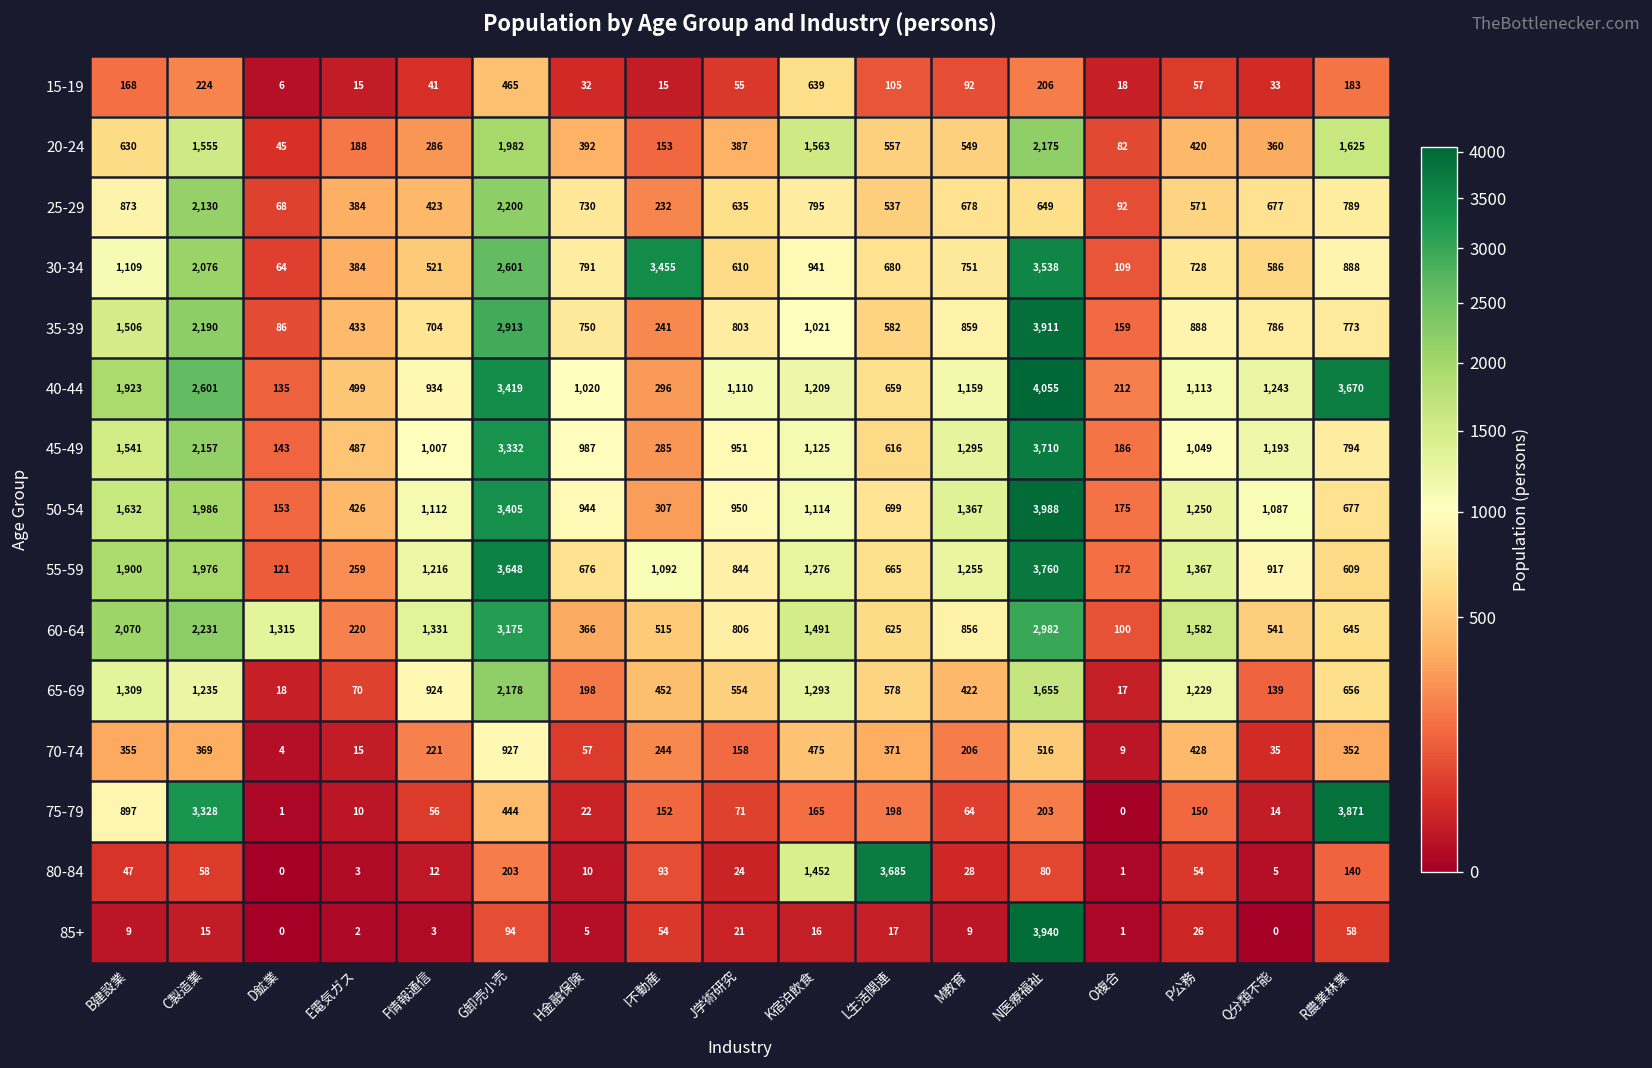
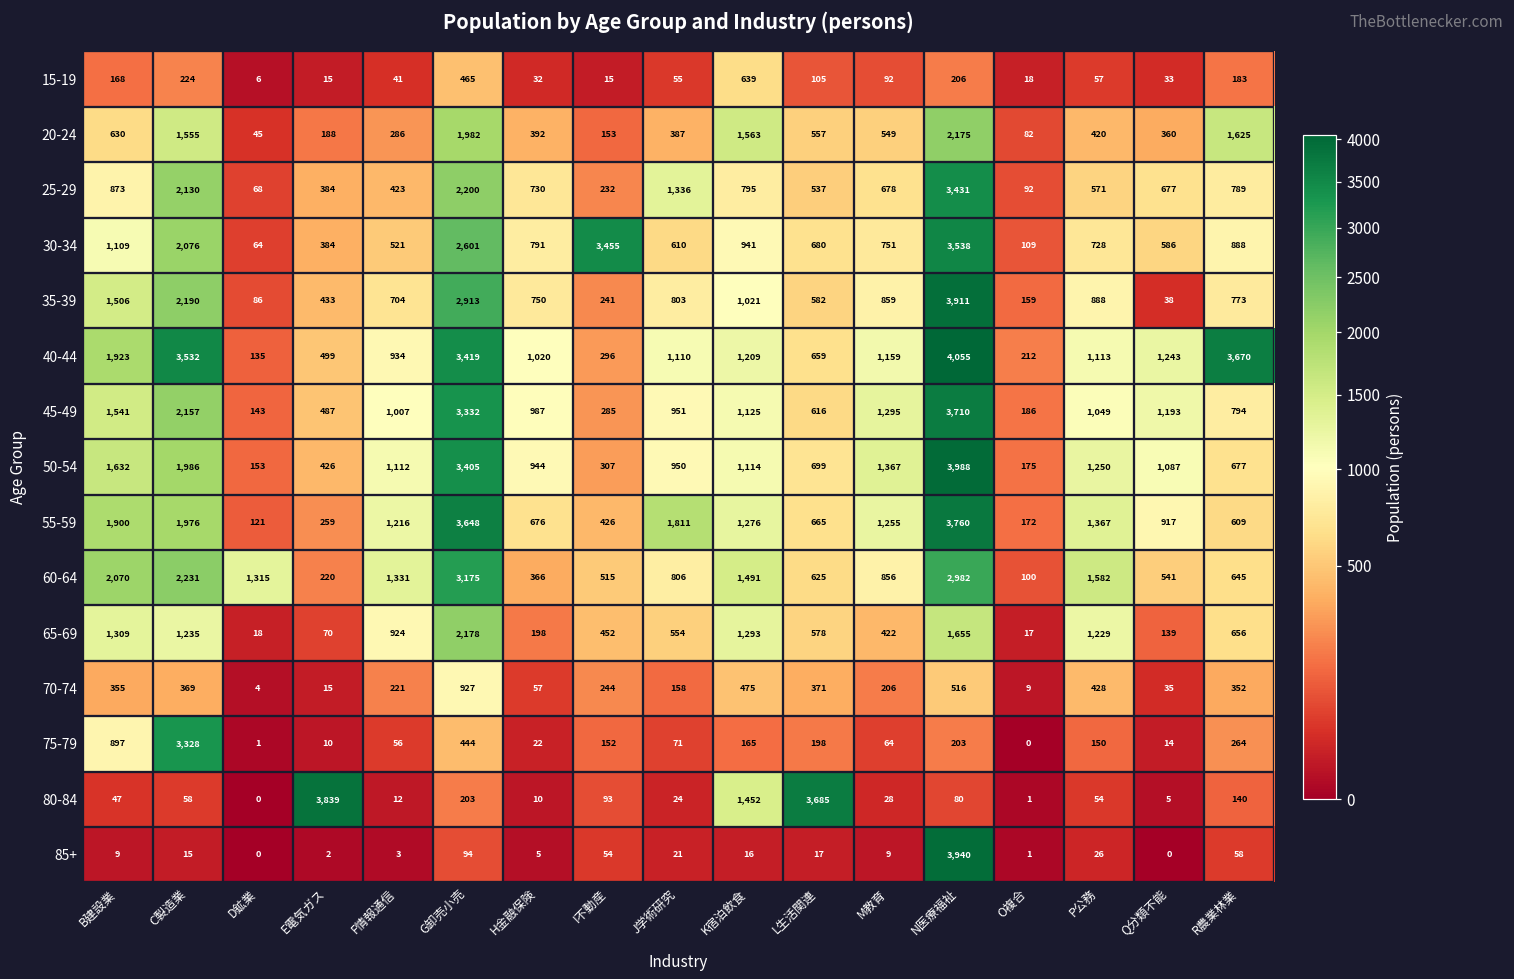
  {
    "25-29": {
      "B建設業": "873",
      "C製造業": "2,130",
      "D鉱業": "68",
      "E電気ガス": "384",
      "F情報通信": "423",
      "G卸売小売": "2,200",
      "H金融保険": "730",
      "I不動産": "232",
-     "J学術研究": "635",
+     "J学術研究": "1,336",
      "K宿泊飲食": "795",
      "L生活関連": "537",
      "M教育": "678",
-     "N医療福祉": "649",
+     "N医療福祉": "3,431",
      "O複合": "92",
      "P公務": "571",
      "Q分類不能": "677",
      "R農業林業": "789"
    },
    "35-39": {
      "B建設業": "1,506",
      "C製造業": "2,190",
      "D鉱業": "86",
      "E電気ガス": "433",
      "F情報通信": "704",
      "G卸売小売": "2,913",
      "H金融保険": "750",
      "I不動産": "241",
      "J学術研究": "803",
      "K宿泊飲食": "1,021",
      "L生活関連": "582",
      "M教育": "859",
      "N医療福祉": "3,911",
      "O複合": "159",
      "P公務": "888",
-     "Q分類不能": "786",
+     "Q分類不能": "38",
      "R農業林業": "773"
    },
    "40-44": {
      "B建設業": "1,923",
-     "C製造業": "2,601",
+     "C製造業": "3,532",
      "D鉱業": "135",
      "E電気ガス": "499",
      "F情報通信": "934",
      "G卸売小売": "3,419",
      "H金融保険": "1,020",
      "I不動産": "296",
      "J学術研究": "1,110",
      "K宿泊飲食": "1,209",
      "L生活関連": "659",
      "M教育": "1,159",
      "N医療福祉": "4,055",
      "O複合": "212",
      "P公務": "1,113",
      "Q分類不能": "1,243",
      "R農業林業": "3,670"
    },
    "55-59": {
      "B建設業": "1,900",
      "C製造業": "1,976",
      "D鉱業": "121",
      "E電気ガス": "259",
      "F情報通信": "1,216",
      "G卸売小売": "3,648",
      "H金融保険": "676",
-     "I不動産": "1,092",
-     "J学術研究": "844",
+     "I不動産": "426",
+     "J学術研究": "1,811",
      "K宿泊飲食": "1,276",
      "L生活関連": "665",
      "M教育": "1,255",
      "N医療福祉": "3,760",
      "O複合": "172",
      "P公務": "1,367",
      "Q分類不能": "917",
      "R農業林業": "609"
    },
    "75-79": {
      "B建設業": "897",
      "C製造業": "3,328",
      "D鉱業": "1",
      "E電気ガス": "10",
      "F情報通信": "56",
      "G卸売小売": "444",
      "H金融保険": "22",
      "I不動産": "152",
      "J学術研究": "71",
      "K宿泊飲食": "165",
      "L生活関連": "198",
      "M教育": "64",
      "N医療福祉": "203",
      "O複合": "0",
      "P公務": "150",
      "Q分類不能": "14",
-     "R農業林業": "3,871"
+     "R農業林業": "264"
    },
    "80-84": {
      "B建設業": "47",
      "C製造業": "58",
      "D鉱業": "0",
-     "E電気ガス": "3",
+     "E電気ガス": "3,839",
      "F情報通信": "12",
      "G卸売小売": "203",
      "H金融保険": "10",
      "I不動産": "93",
      "J学術研究": "24",
      "K宿泊飲食": "1,452",
      "L生活関連": "3,685",
      "M教育": "28",
      "N医療福祉": "80",
      "O複合": "1",
      "P公務": "54",
      "Q分類不能": "5",
      "R農業林業": "140"
    }
  }
